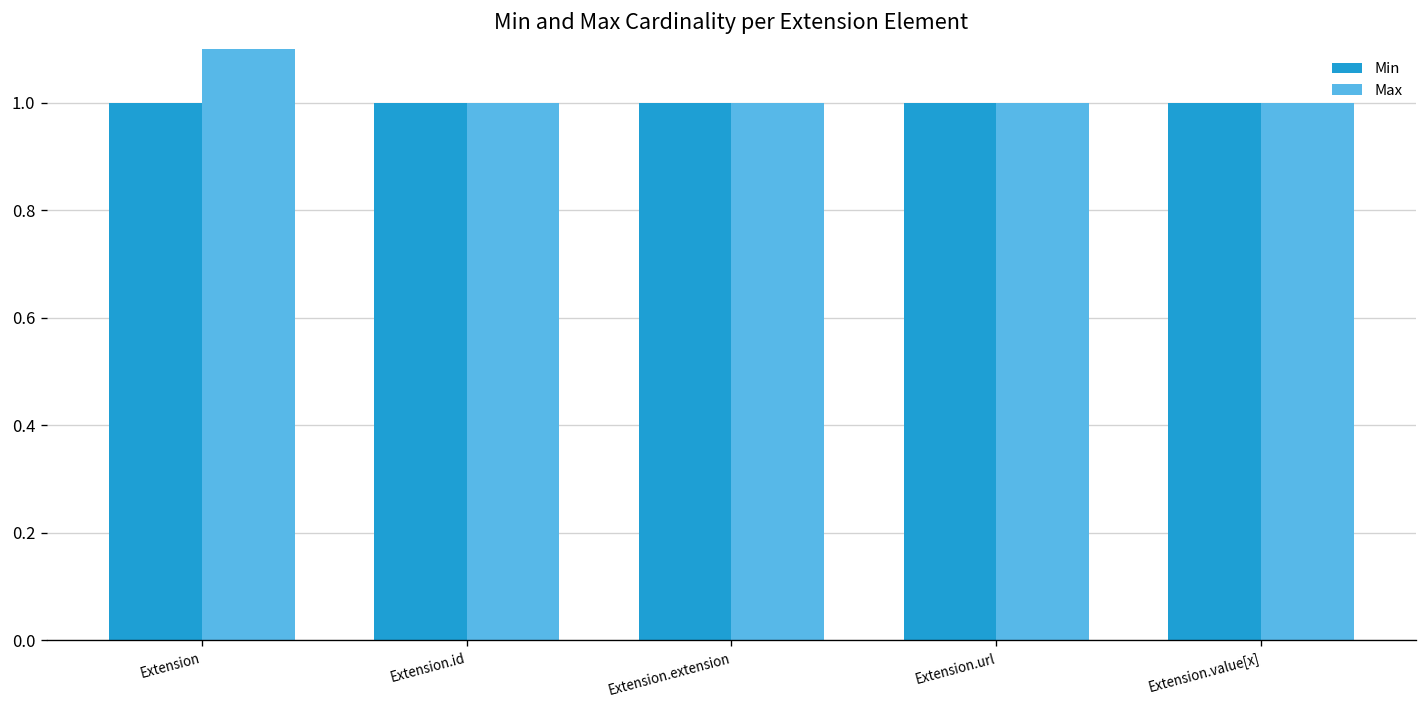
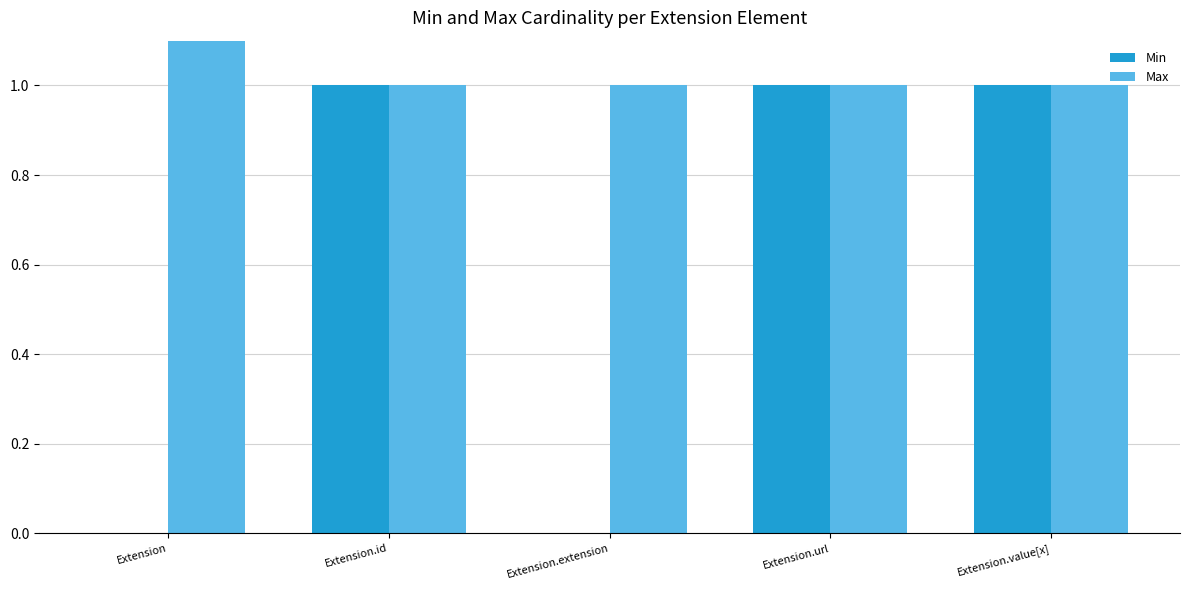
  {
    "Min": {
-     "Extension": 1,
+     "Extension": 0,
      "Extension.id": 1,
-     "Extension.extension": 1,
+     "Extension.extension": 0,
      "Extension.url": 1,
      "Extension.value[x]": 1
    },
    "Max": {
      "Extension.id": 1,
      "Extension.extension": 1,
      "Extension.url": 1,
      "Extension.value[x]": 1
    }
  }
